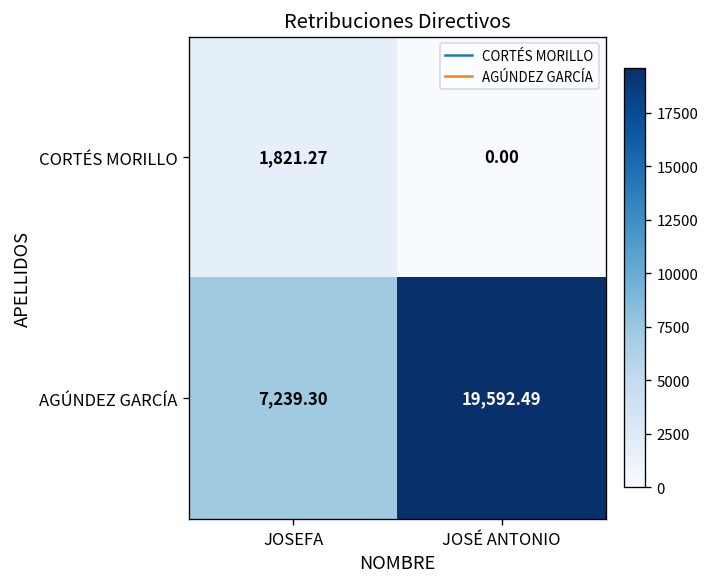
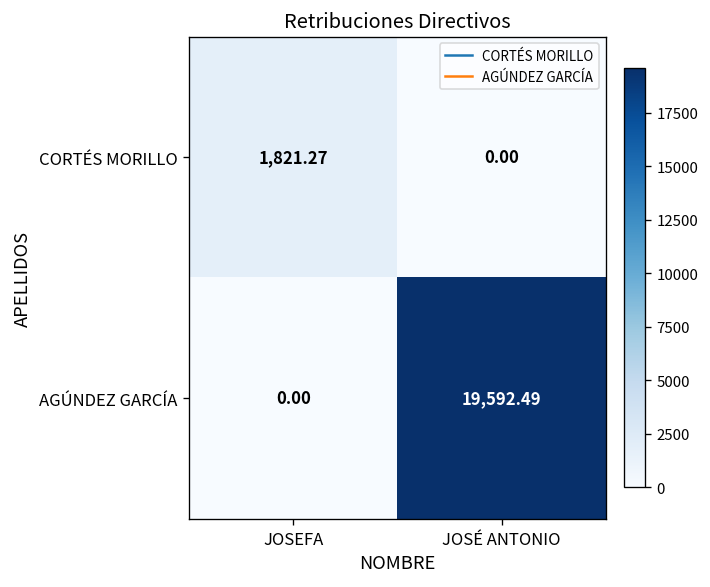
  {
    "CORTÉS MORILLO": {
      "JOSEFA": "1,821.27",
      "JOSÉ ANTONIO": "0.00"
    },
    "AGÚNDEZ GARCÍA": {
-     "JOSEFA": "7,239.30",
+     "JOSEFA": "0.00",
      "JOSÉ ANTONIO": "19,592.49"
    }
  }
